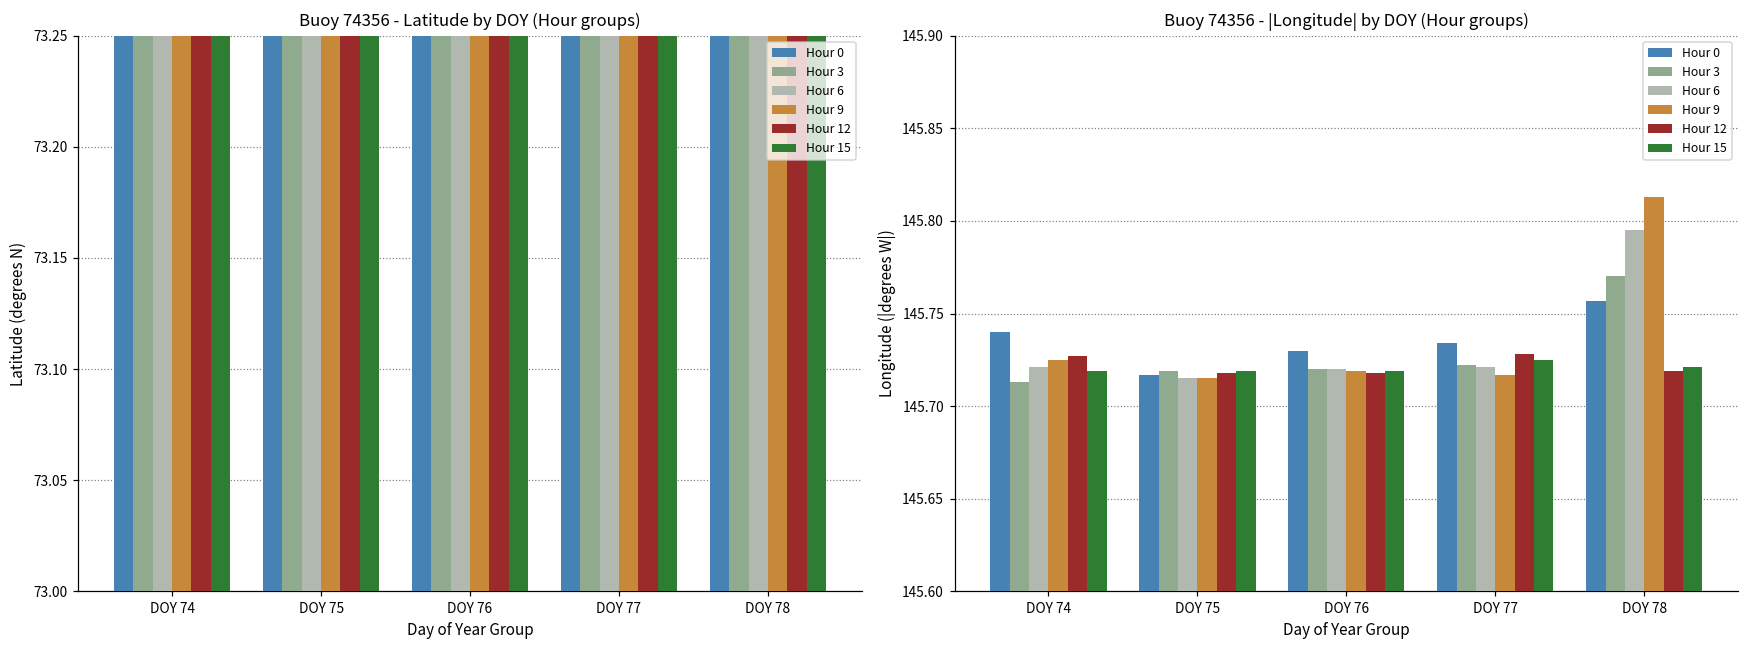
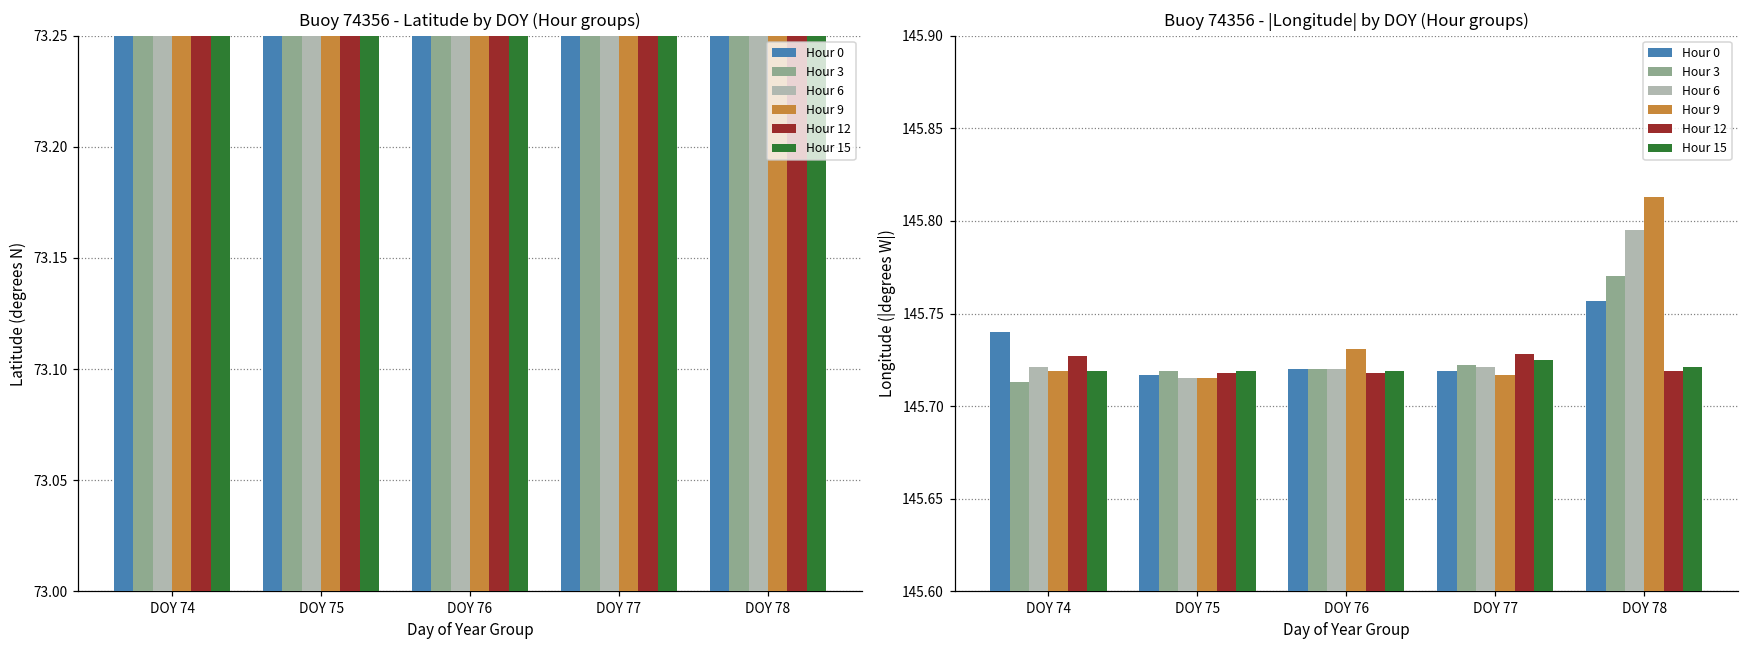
  {
    "Buoy 74356 - |Longitude| by DOY (Hour groups)": {
      "Hour 0": {
        "DOY 74": 145.740,
        "DOY 75": 145.717,
-       "DOY 76": 145.730,
-       "DOY 77": 145.734,
+       "DOY 76": 145.720,
+       "DOY 77": 145.719,
        "DOY 78": 145.757
      },
      "Hour 9": {
-       "DOY 74": 145.725,
+       "DOY 74": 145.719,
        "DOY 75": 145.715,
-       "DOY 76": 145.719,
+       "DOY 76": 145.731,
        "DOY 77": 145.717,
        "DOY 78": 145.813
      },
      "Hour 12": {
        "DOY 74": 145.727,
        "DOY 75": 145.718,
        "DOY 76": 145.718,
        "DOY 77": 145.728,
        "DOY 78": 145.719
      },
      "Hour 15": {
        "DOY 74": 145.719,
        "DOY 75": 145.719,
        "DOY 76": 145.719,
        "DOY 77": 145.725,
        "DOY 78": 145.721
      }
    }
  }
